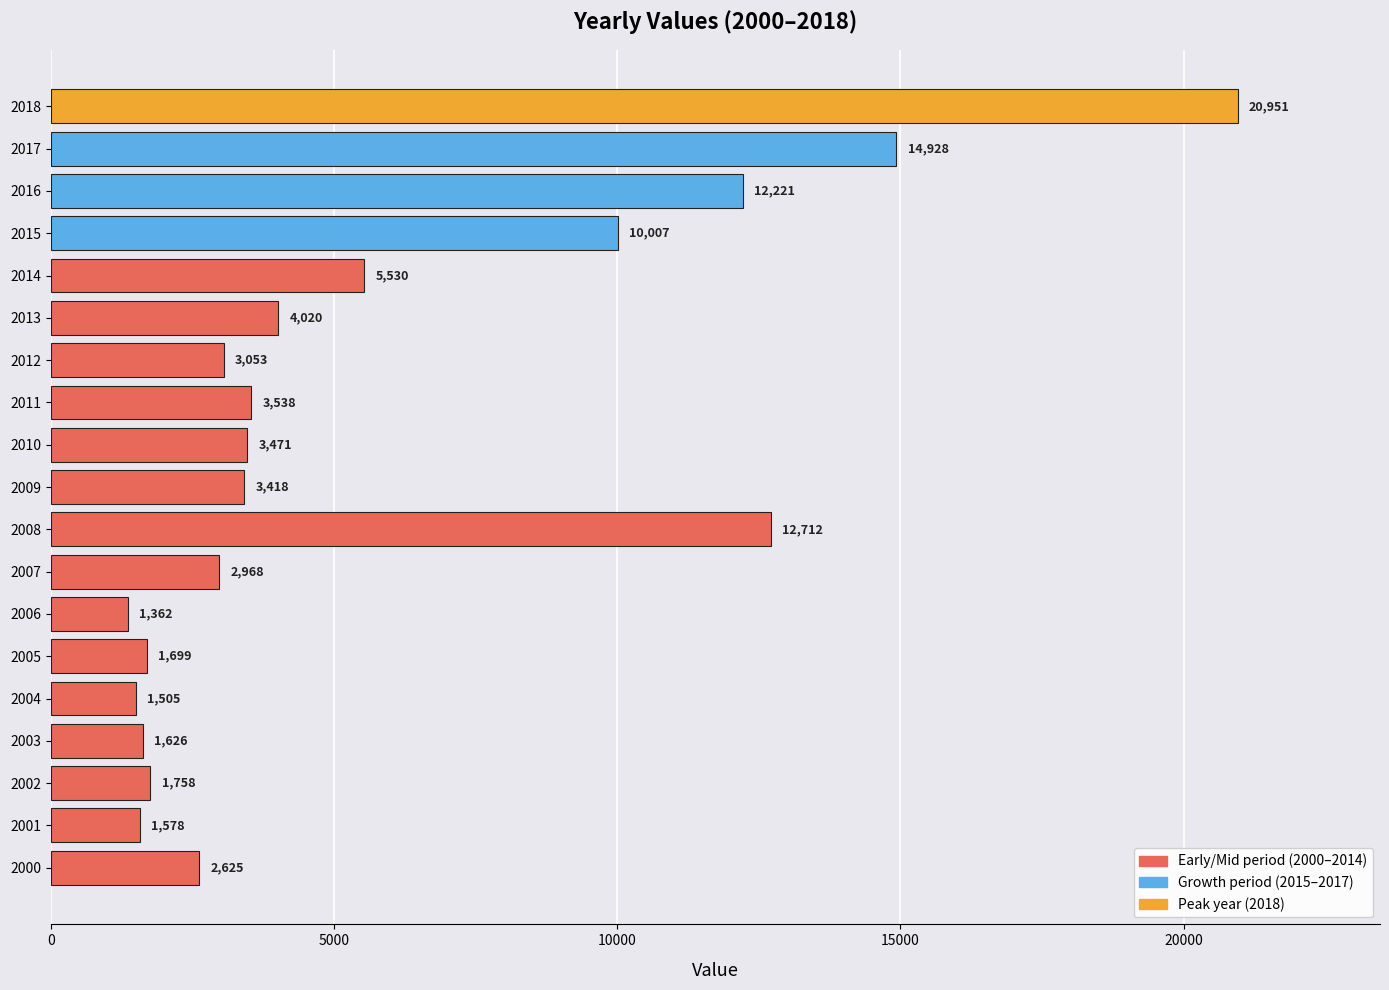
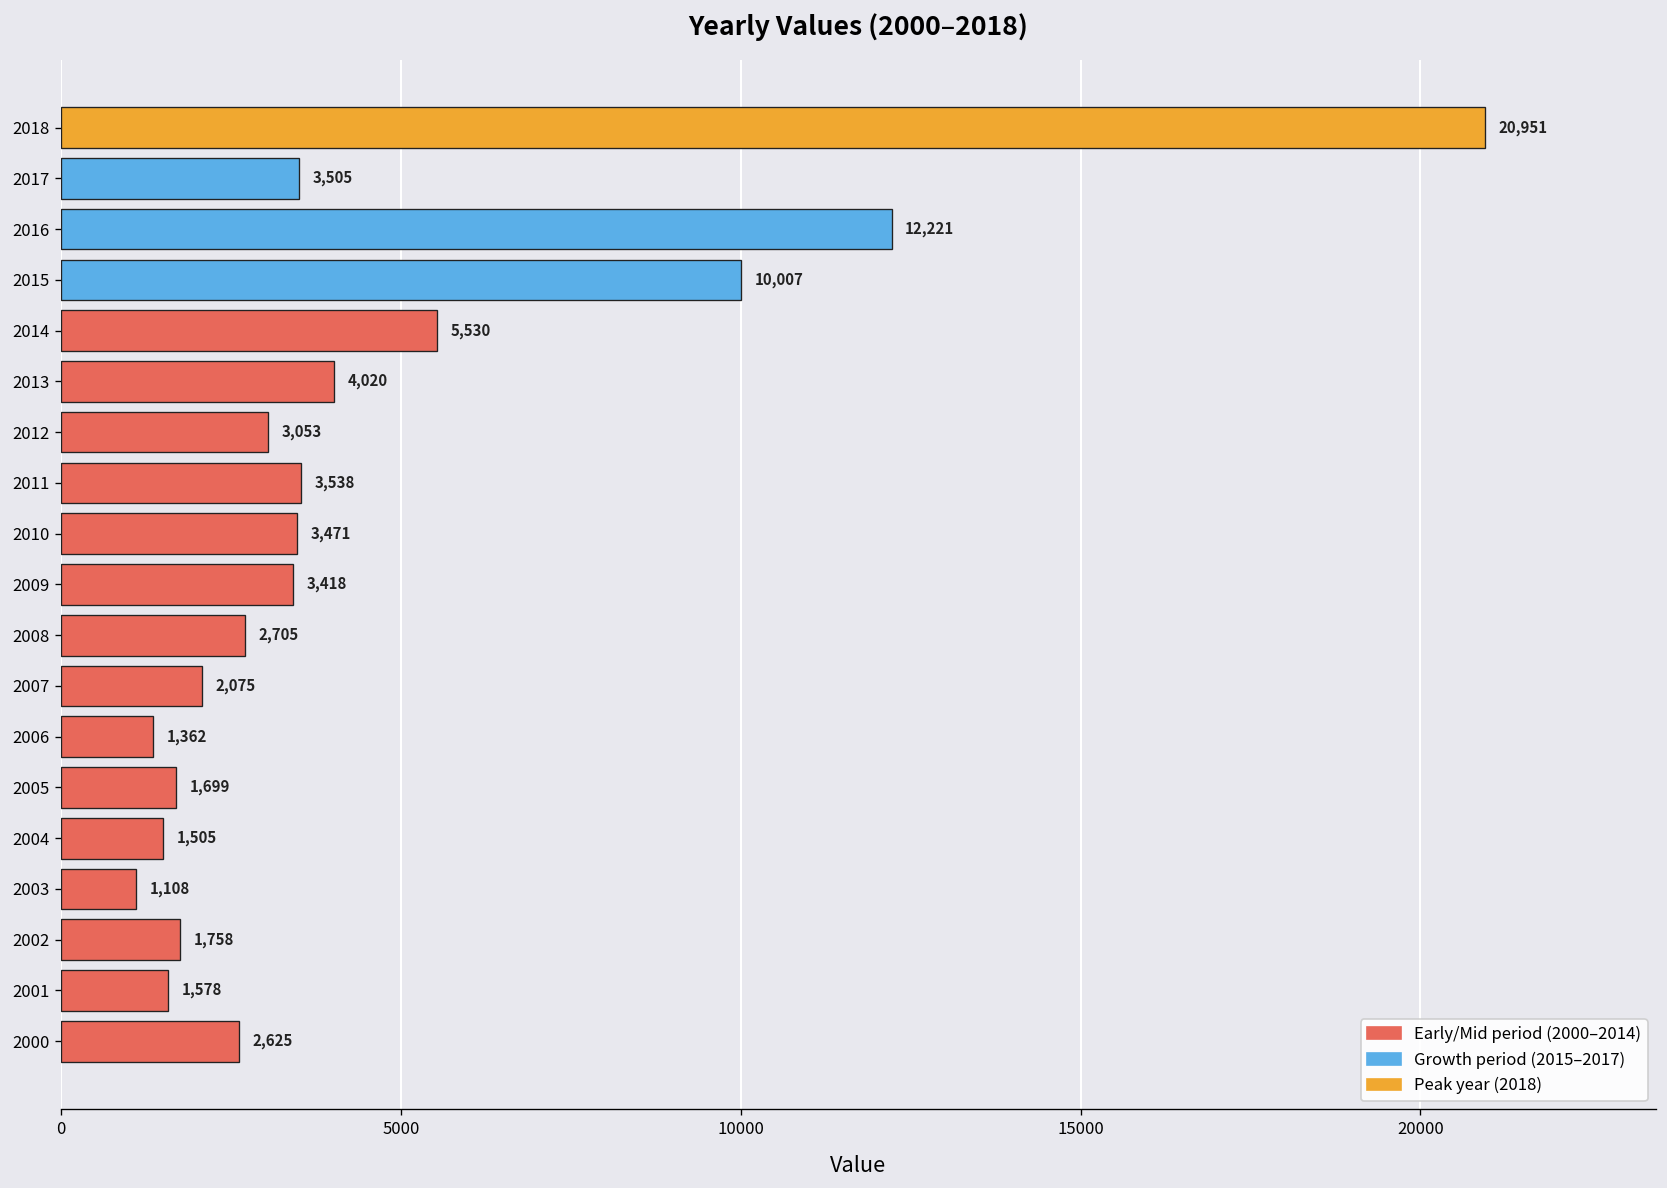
  {
    "2018": "20,951",
-   "2017": "14,928",
+   "2017": "3,505",
    "2016": "12,221",
    "2015": "10,007",
    "2014": "5,530",
    "2013": "4,020",
    "2012": "3,053",
    "2011": "3,538",
    "2010": "3,471",
    "2009": "3,418",
-   "2008": "12,712",
-   "2007": "2,968",
+   "2008": "2,705",
+   "2007": "2,075",
    "2006": "1,362",
    "2005": "1,699",
    "2004": "1,505",
-   "2003": "1,626",
+   "2003": "1,108",
    "2002": "1,758",
    "2001": "1,578",
    "2000": "2,625"
  }
